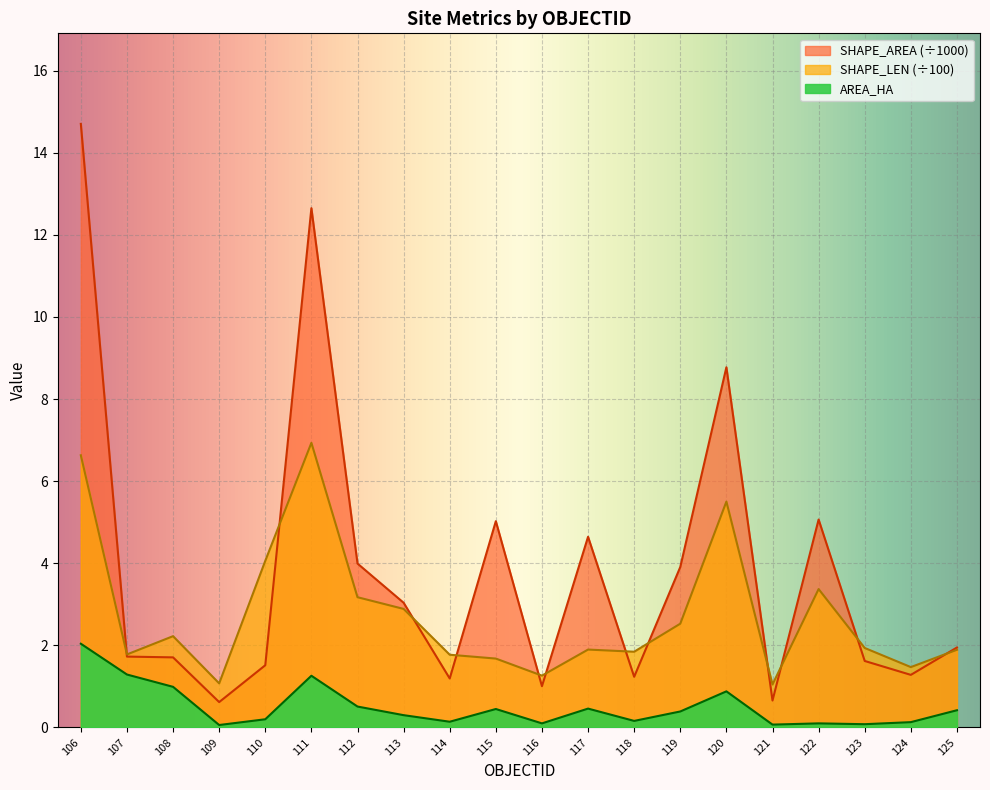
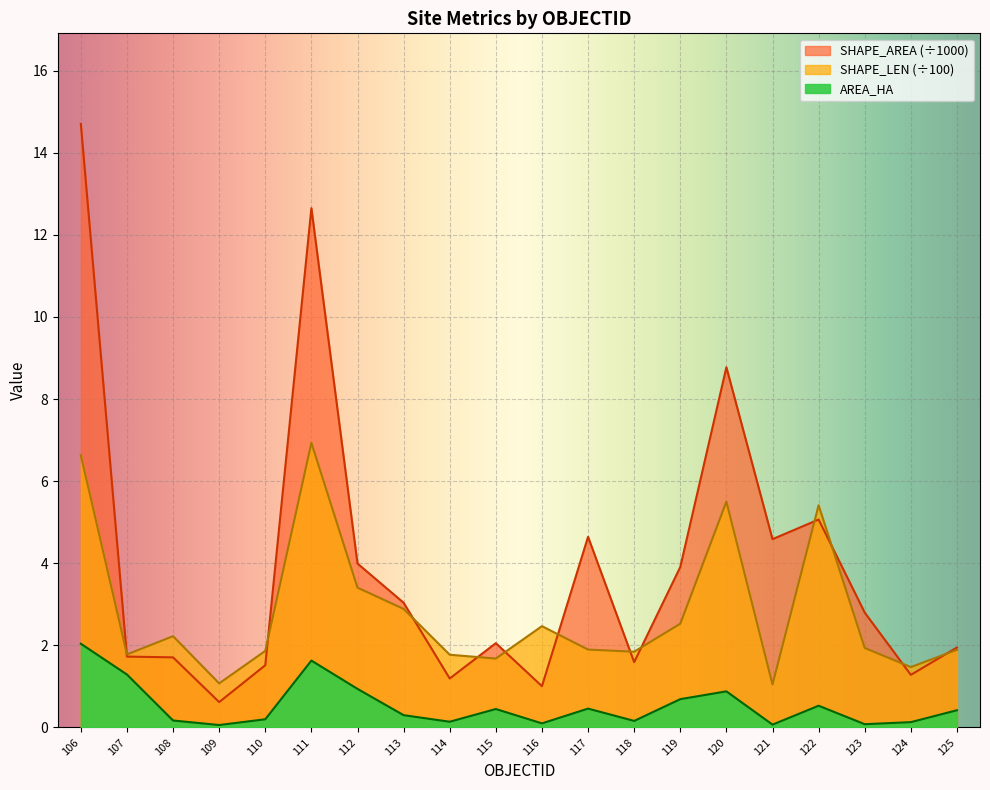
  {
    "SHAPE_AREA (÷1000)": {
      "106": 14.7,
      "108": 1.7,
      "109": 0.6,
      "110": 1.5,
      "111": 12.6,
      "112": 4.0,
      "113": 3.0,
      "114": 1.2,
-     "115": 5.0,
+     "115": 2.1,
      "116": 1.0,
      "117": 4.6,
-     "118": 1.2,
+     "118": 1.6,
      "119": 3.9,
      "120": 8.8,
-     "121": 0.7,
+     "121": 4.6,
      "122": 5.1,
-     "123": 1.6,
+     "123": 2.8,
      "124": 1.3
    },
    "SHAPE_LEN (÷100)": {
      "106": 6.6,
      "108": 2.2,
      "109": 1.1,
-     "110": 4.1,
+     "110": 1.9,
      "111": 6.9,
-     "112": 3.2,
+     "112": 3.4,
      "113": 2.9,
      "114": 1.8,
      "115": 1.7,
-     "116": 1.3,
+     "116": 2.5,
      "117": 1.9,
      "118": 1.8,
      "119": 2.5,
      "120": 5.5,
      "121": 1.0,
-     "122": 3.4,
+     "122": 5.4,
      "123": 1.9,
      "124": 1.5
    },
    "AREA_HA": {
      "106": 2.0,
      "107": 1.3,
-     "108": 1.0,
+     "108": 0.2,
      "109": 0.1,
      "110": 0.2,
-     "111": 1.3,
-     "112": 0.5,
+     "111": 1.6,
+     "112": 0.9,
      "113": 0.3,
      "114": 0.1,
      "115": 0.5,
      "116": 0.1,
      "117": 0.5,
      "118": 0.2,
-     "119": 0.4,
+     "119": 0.7,
      "120": 0.9,
      "121": 0.1,
-     "122": 0.1,
+     "122": 0.5,
      "123": 0.1,
      "124": 0.1,
      "125": 0.4
    }
  }
